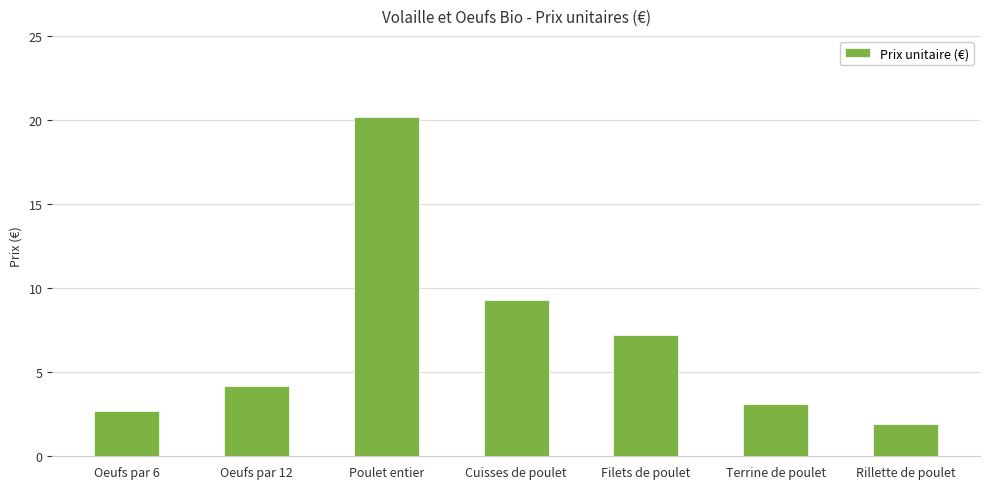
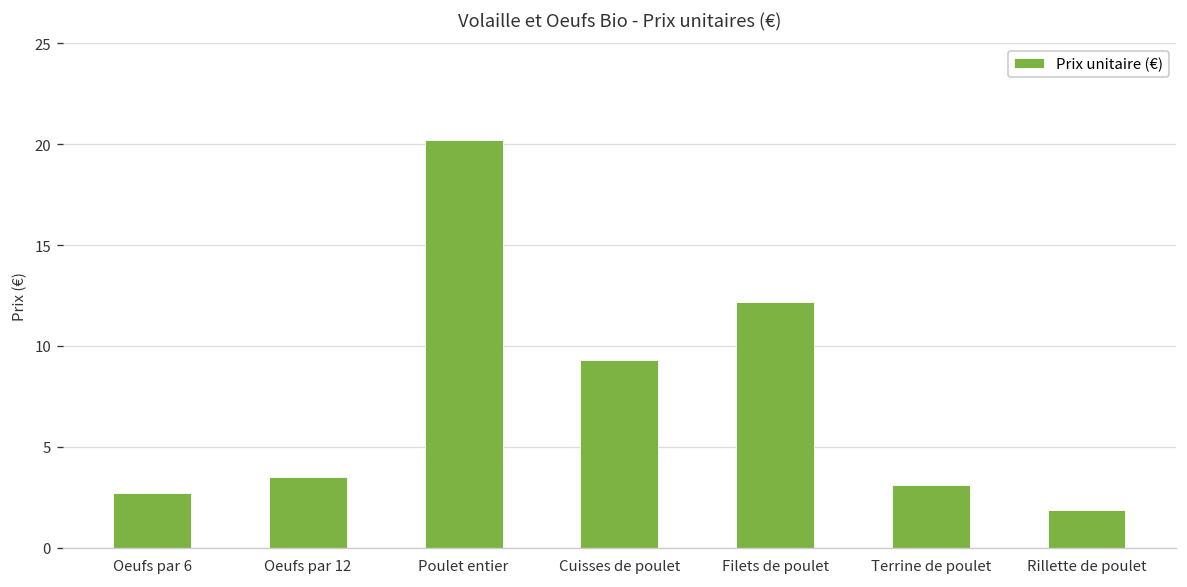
  {
    "Oeufs par 6": 2.7,
-   "Oeufs par 12": 4.2,
+   "Oeufs par 12": 3.5,
    "Poulet entier": 20.2,
    "Cuisses de poulet": 9.3,
-   "Filets de poulet": 7.2,
+   "Filets de poulet": 12.2,
    "Terrine de poulet": 3.1,
    "Rillette de poulet": 1.9
  }
